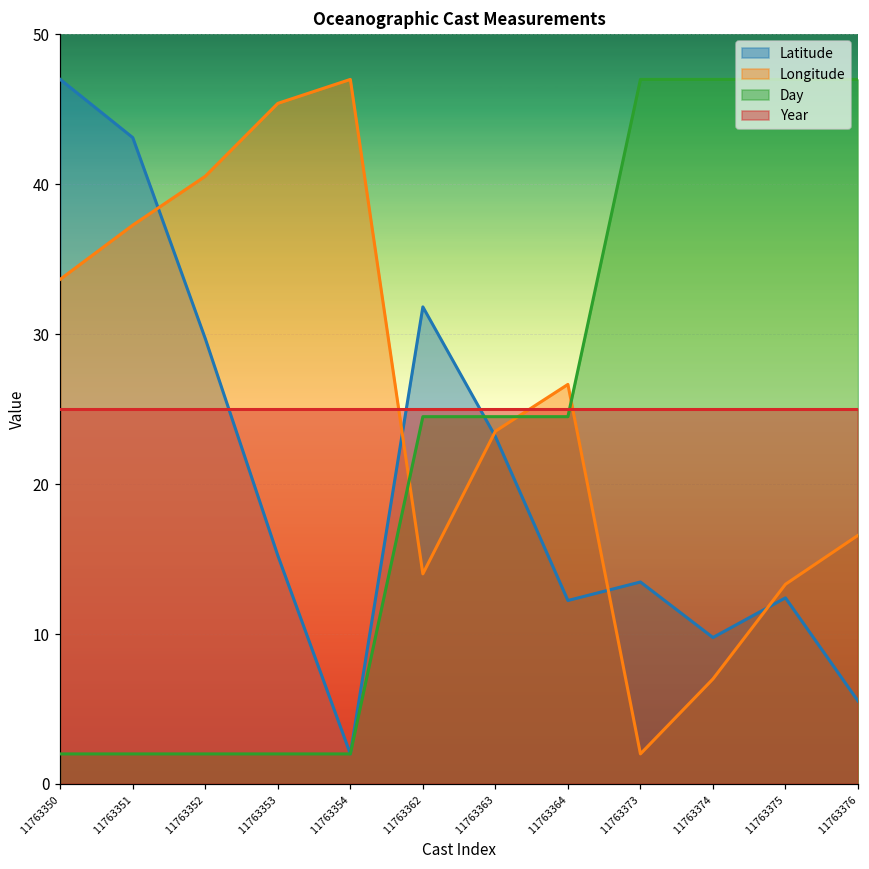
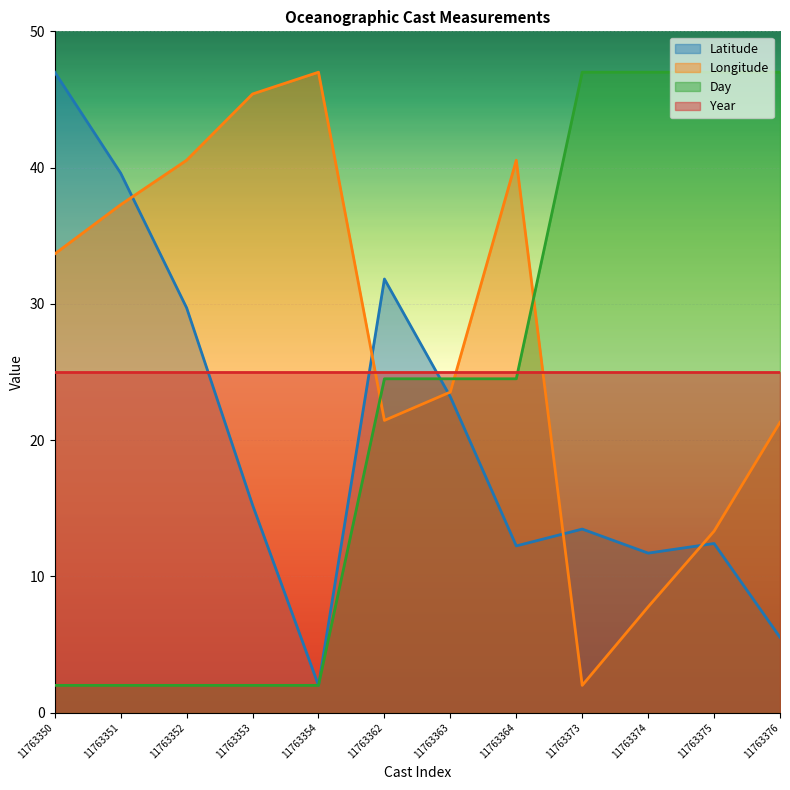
  {
    "Latitude": {
      "11763350": 47.0,
-     "11763351": 43.1,
+     "11763351": 39.6,
      "11763352": 29.7,
      "11763353": 15.2,
      "11763362": 31.8,
      "11763363": 23.2,
      "11763364": 12.2,
      "11763373": 13.5,
-     "11763374": 9.8,
+     "11763374": 11.7,
      "11763375": 12.4,
      "11763376": 5.5
    },
    "Longitude": {
      "11763350": 33.7,
      "11763351": 37.3,
      "11763352": 40.5,
      "11763353": 45.4,
      "11763354": 47.0,
-     "11763362": 14.0,
+     "11763362": 21.4,
      "11763363": 23.5,
-     "11763364": 26.7,
+     "11763364": 40.5,
      "11763373": 2.0,
-     "11763374": 7.0,
+     "11763374": 7.8,
      "11763375": 13.3,
-     "11763376": 16.6
+     "11763376": 21.3
    },
    "Day": {
      "11763350": 2.0,
      "11763351": 2.0,
      "11763352": 2.0,
      "11763353": 2.0,
      "11763362": 24.5,
      "11763363": 24.5,
      "11763364": 24.5,
      "11763373": 47.0,
      "11763374": 47.0,
      "11763376": 47.0
    },
    "Year": {
      "11763350": 25.0,
      "11763351": 25.0,
      "11763352": 25.0,
      "11763353": 25.0,
      "11763354": 25.0,
      "11763362": 25.0,
      "11763363": 25.0,
      "11763364": 25.0,
      "11763373": 25.0,
      "11763374": 25.0,
      "11763375": 25.0,
      "11763376": 25.0
    }
  }
